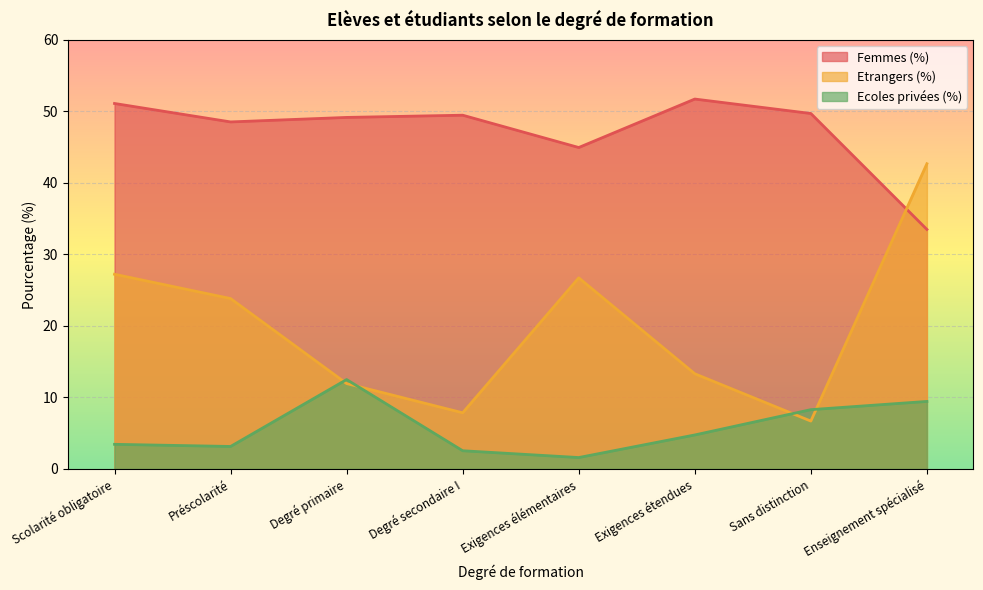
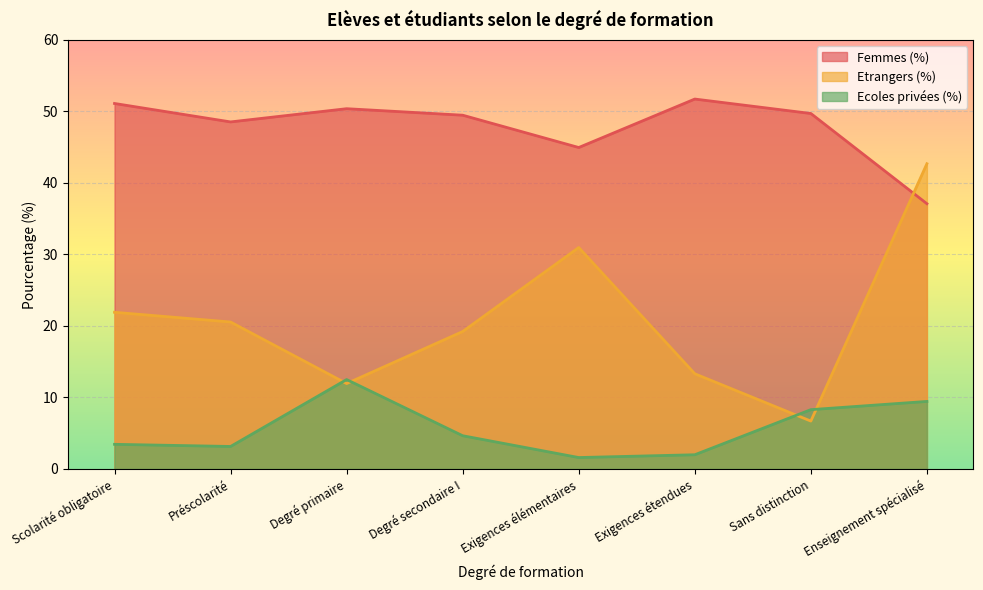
  {
    "Femmes (%)": {
      "Scolarité obligatoire": 51,
      "Préscolarité": 49,
-     "Degré primaire": 49,
+     "Degré primaire": 50,
      "Degré secondaire I": 49,
      "Exigences élémentaires": 45,
      "Exigences étendues": 52,
      "Sans distinction": 50,
-     "Enseignement spécialisé": 34
+     "Enseignement spécialisé": 37
    },
    "Etrangers (%)": {
-     "Scolarité obligatoire": 27,
-     "Préscolarité": 24,
+     "Scolarité obligatoire": 22,
+     "Préscolarité": 21,
      "Degré primaire": 12,
-     "Degré secondaire I": 8,
-     "Exigences élémentaires": 27,
+     "Degré secondaire I": 19,
+     "Exigences élémentaires": 31,
      "Exigences étendues": 13,
      "Sans distinction": 7,
      "Enseignement spécialisé": 43
    },
    "Ecoles privées (%)": {
      "Scolarité obligatoire": 3,
      "Préscolarité": 3,
      "Degré primaire": 13,
-     "Degré secondaire I": 3,
+     "Degré secondaire I": 5,
      "Exigences élémentaires": 2,
-     "Exigences étendues": 5,
+     "Exigences étendues": 2,
      "Sans distinction": 8,
      "Enseignement spécialisé": 9
    }
  }
